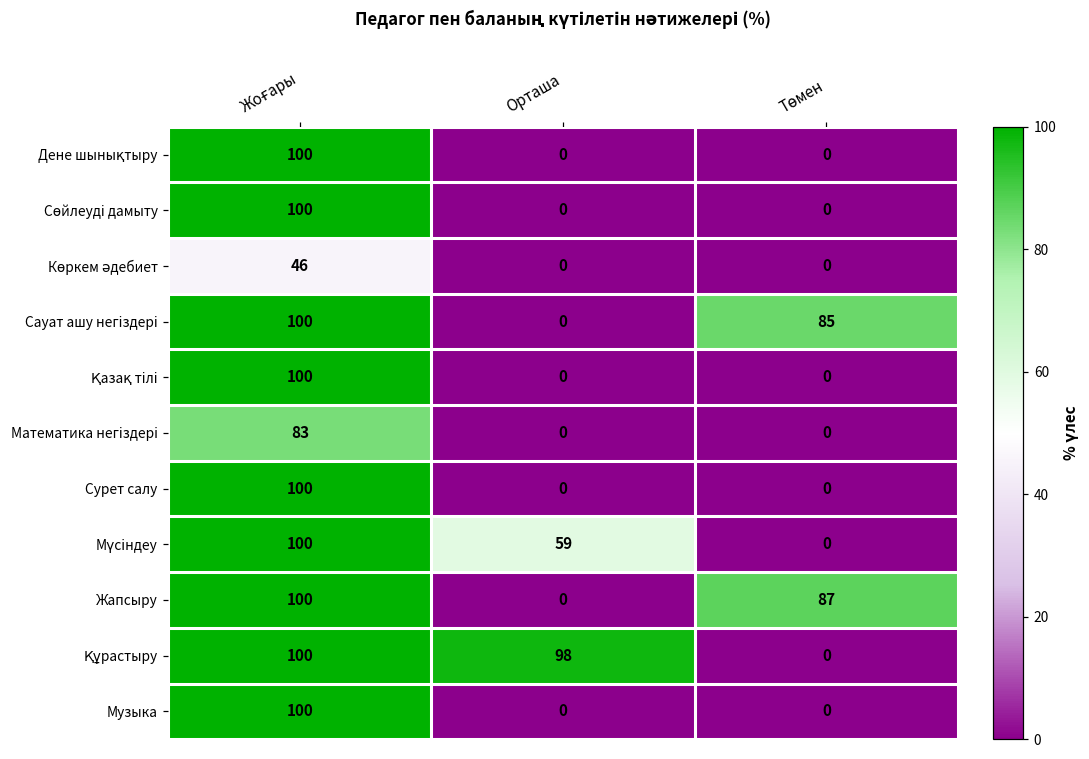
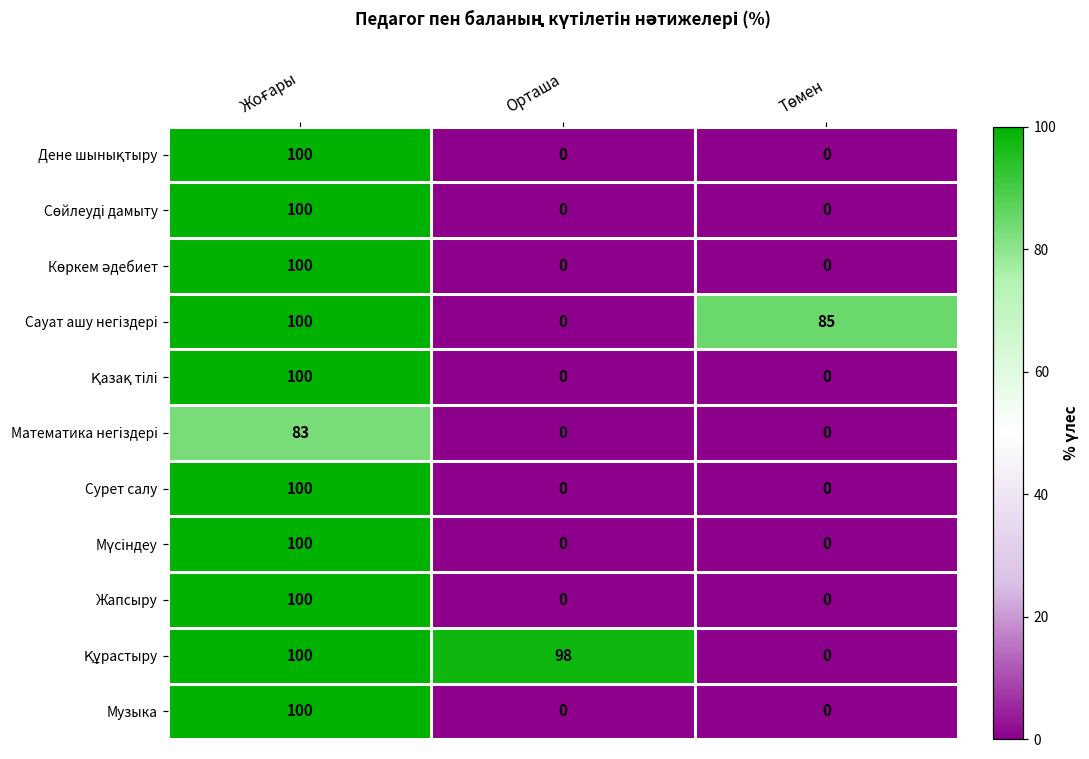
  {
    "Дене шынықтыру": {
      "Жоғары": 100,
      "Орташа": 0,
      "Төмен": 0
    },
    "Сөйлеуді дамыту": {
      "Жоғары": 100,
      "Орташа": 0,
      "Төмен": 0
    },
    "Көркем әдебиет": {
-     "Жоғары": 46,
+     "Жоғары": 100,
      "Орташа": 0,
      "Төмен": 0
    },
    "Сауат ашу негіздері": {
      "Жоғары": 100,
      "Орташа": 0,
      "Төмен": 85
    },
    "Қазақ тілі": {
      "Жоғары": 100,
      "Орташа": 0,
      "Төмен": 0
    },
    "Математика негіздері": {
      "Жоғары": 83,
      "Орташа": 0,
      "Төмен": 0
    },
    "Сурет салу": {
      "Жоғары": 100,
      "Орташа": 0,
      "Төмен": 0
    },
    "Мүсіндеу": {
      "Жоғары": 100,
-     "Орташа": 59,
+     "Орташа": 0,
      "Төмен": 0
    },
    "Жапсыру": {
      "Жоғары": 100,
      "Орташа": 0,
-     "Төмен": 87
+     "Төмен": 0
    },
    "Құрастыру": {
      "Жоғары": 100,
      "Орташа": 98,
      "Төмен": 0
    },
    "Музыка": {
      "Жоғары": 100,
      "Орташа": 0,
      "Төмен": 0
    }
  }
